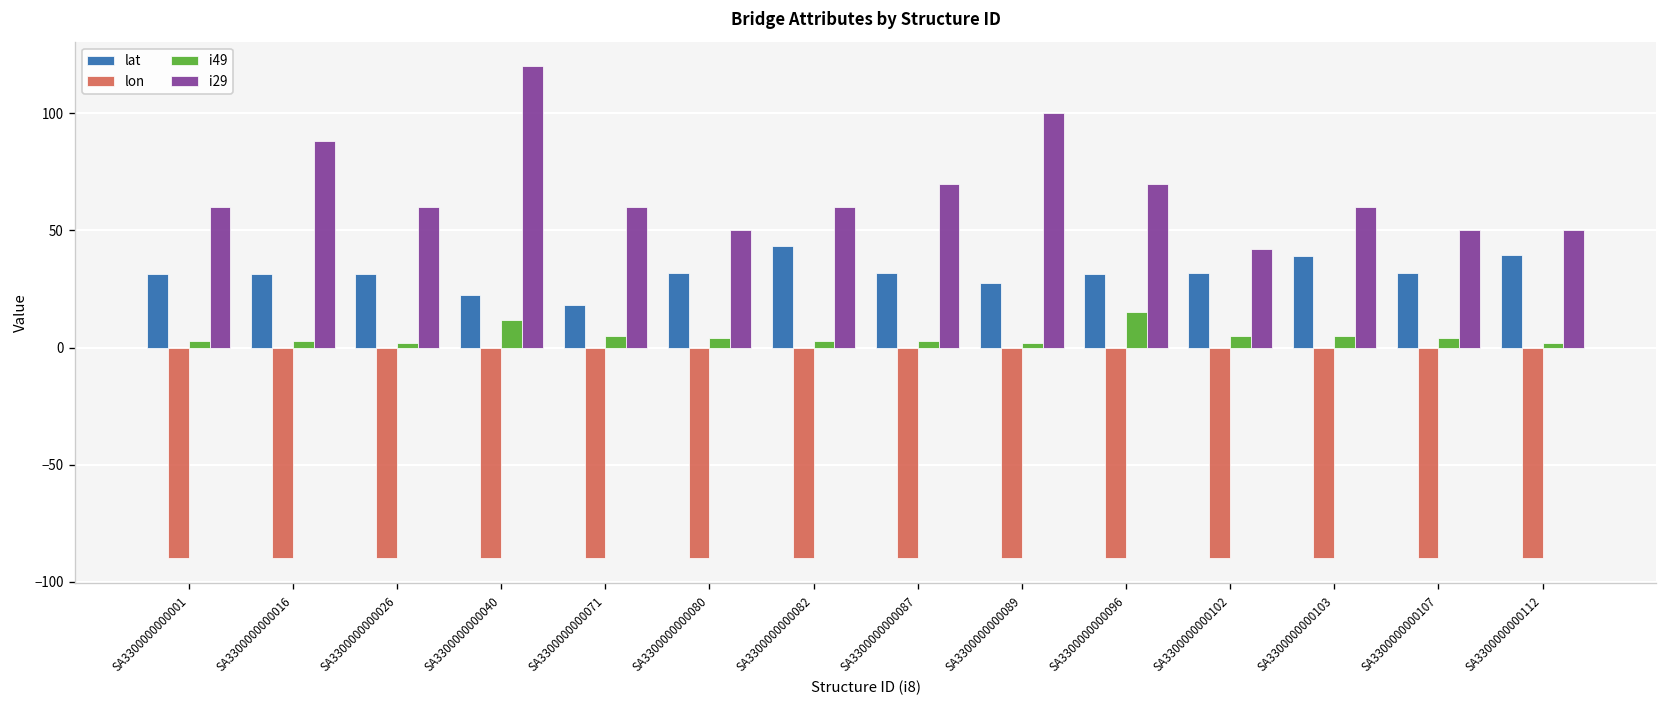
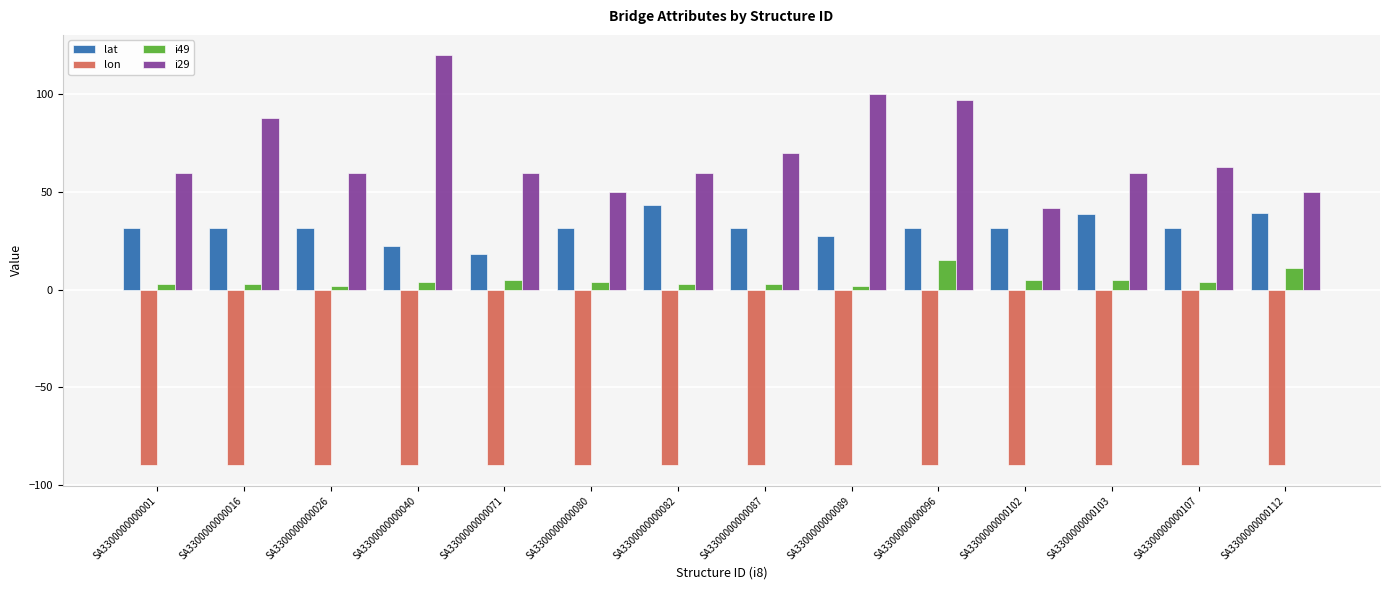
  {
    "lat": {
      "SA3300000000001": 31,
      "SA3300000000016": 31,
      "SA3300000000026": 31,
      "SA3300000000040": 23,
      "SA3300000000071": 18,
      "SA3300000000080": 32,
      "SA3300000000082": 43,
      "SA3300000000087": 32,
      "SA3300000000089": 27,
      "SA3300000000096": 32,
      "SA3300000000102": 32,
      "SA3300000000103": 39,
      "SA3300000000107": 32,
      "SA3300000000112": 39
    },
    "lon": {
      "SA3300000000001": -90,
      "SA3300000000016": -90,
      "SA3300000000026": -90,
      "SA3300000000040": -90,
      "SA3300000000071": -90,
      "SA3300000000080": -90,
      "SA3300000000082": -90,
      "SA3300000000087": -90,
      "SA3300000000089": -90,
      "SA3300000000096": -90,
      "SA3300000000102": -90,
      "SA3300000000103": -90,
      "SA3300000000107": -90,
      "SA3300000000112": -90
    },
    "i49": {
      "SA3300000000001": 3,
      "SA3300000000016": 3,
      "SA3300000000026": 2,
-     "SA3300000000040": 12,
+     "SA3300000000040": 4,
      "SA3300000000071": 5,
      "SA3300000000080": 4,
      "SA3300000000082": 3,
      "SA3300000000087": 3,
      "SA3300000000089": 2,
      "SA3300000000096": 15,
      "SA3300000000102": 5,
      "SA3300000000103": 5,
      "SA3300000000107": 4,
-     "SA3300000000112": 2
+     "SA3300000000112": 11
    },
    "i29": {
      "SA3300000000001": 60,
      "SA3300000000016": 88,
      "SA3300000000026": 60,
      "SA3300000000040": 120,
      "SA3300000000071": 60,
      "SA3300000000080": 50,
      "SA3300000000082": 60,
      "SA3300000000087": 70,
      "SA3300000000089": 100,
-     "SA3300000000096": 70,
+     "SA3300000000096": 97,
      "SA3300000000102": 42,
      "SA3300000000103": 60,
-     "SA3300000000107": 50,
+     "SA3300000000107": 63,
      "SA3300000000112": 50
    }
  }
